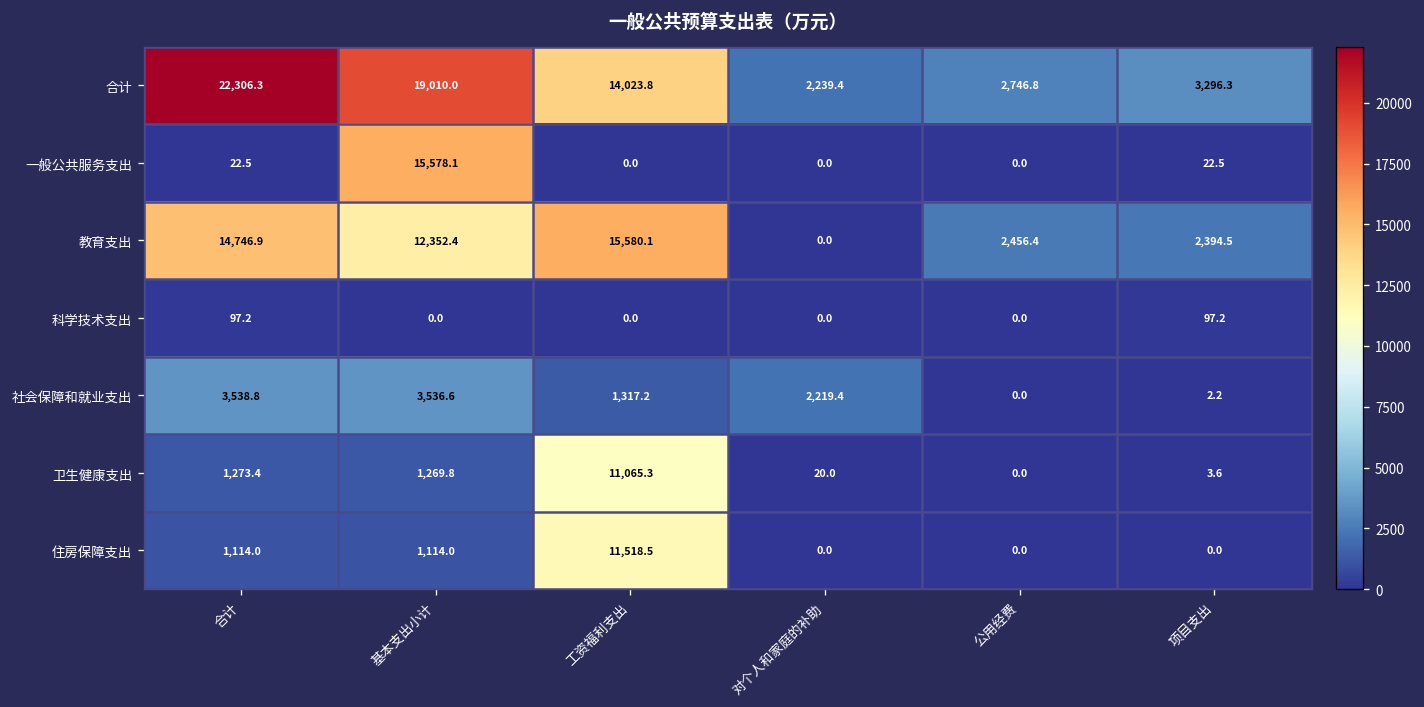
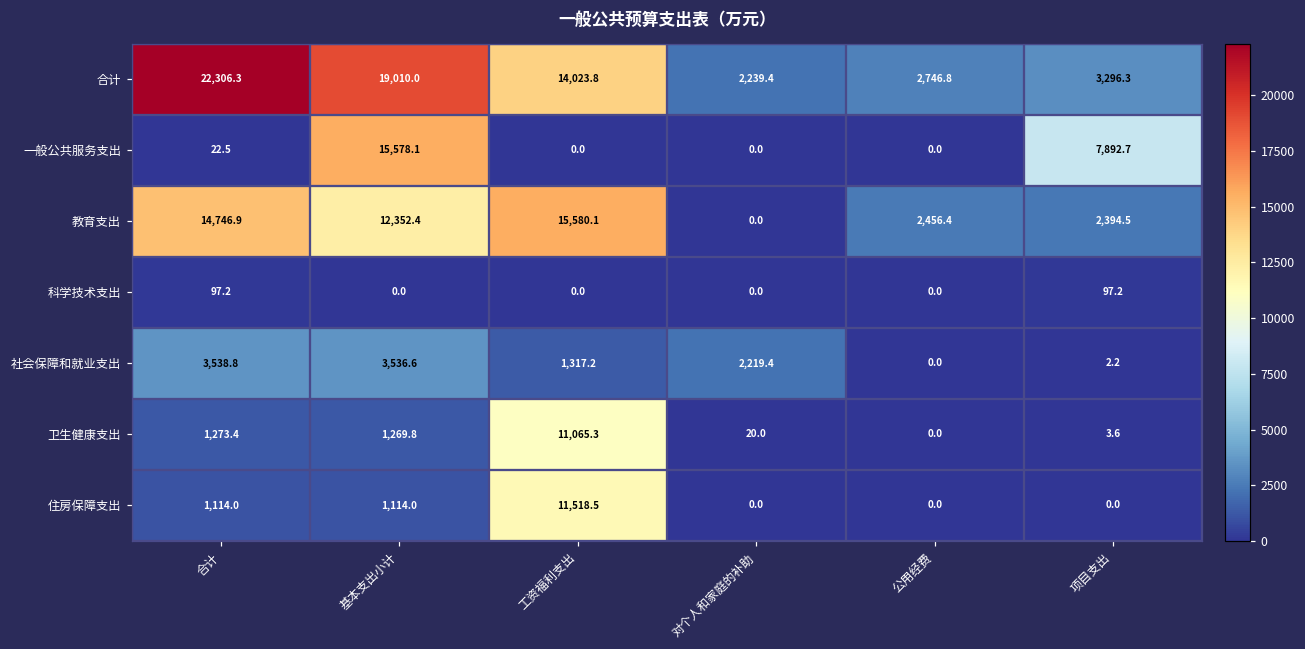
  {
    "合计": {
      "合计": "22,306.3",
      "基本支出小计": "19,010.0",
      "工资福利支出": "14,023.8",
      "对个人和家庭的补助": "2,239.4",
      "公用经费": "2,746.8",
      "项目支出": "3,296.3"
    },
    "一般公共服务支出": {
      "合计": "22.5",
      "基本支出小计": "15,578.1",
      "工资福利支出": "0.0",
      "对个人和家庭的补助": "0.0",
      "公用经费": "0.0",
-     "项目支出": "22.5"
+     "项目支出": "7,892.7"
    },
    "教育支出": {
      "合计": "14,746.9",
      "基本支出小计": "12,352.4",
      "工资福利支出": "15,580.1",
      "对个人和家庭的补助": "0.0",
      "公用经费": "2,456.4",
      "项目支出": "2,394.5"
    },
    "科学技术支出": {
      "合计": "97.2",
      "基本支出小计": "0.0",
      "工资福利支出": "0.0",
      "对个人和家庭的补助": "0.0",
      "公用经费": "0.0",
      "项目支出": "97.2"
    },
    "社会保障和就业支出": {
      "合计": "3,538.8",
      "基本支出小计": "3,536.6",
      "工资福利支出": "1,317.2",
      "对个人和家庭的补助": "2,219.4",
      "公用经费": "0.0",
      "项目支出": "2.2"
    },
    "卫生健康支出": {
      "合计": "1,273.4",
      "基本支出小计": "1,269.8",
      "工资福利支出": "11,065.3",
      "对个人和家庭的补助": "20.0",
      "公用经费": "0.0",
      "项目支出": "3.6"
    },
    "住房保障支出": {
      "合计": "1,114.0",
      "基本支出小计": "1,114.0",
      "工资福利支出": "11,518.5",
      "对个人和家庭的补助": "0.0",
      "公用经费": "0.0",
      "项目支出": "0.0"
    }
  }
